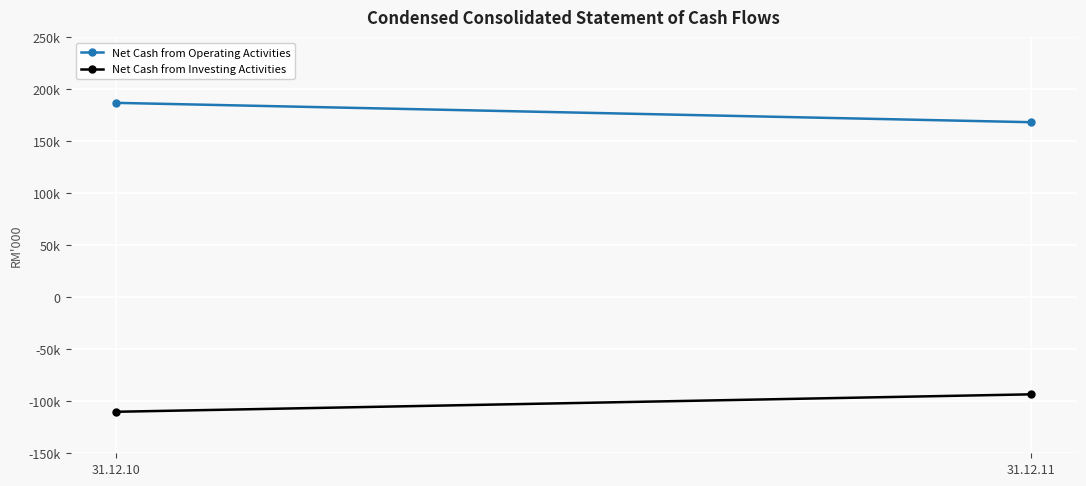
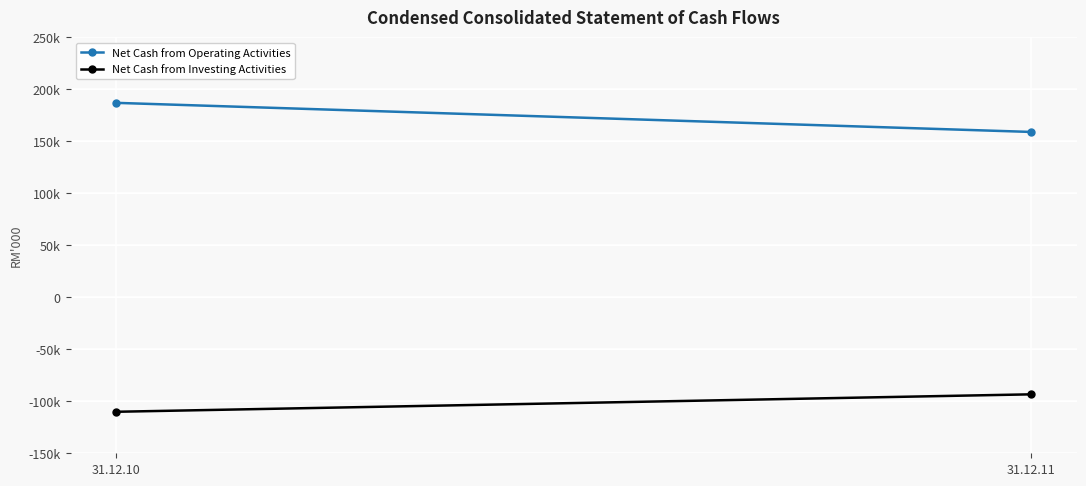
  {
    "Net Cash from Operating Activities": {
      "31.12.10": 187000,
-     "31.12.11": 168000
+     "31.12.11": 159000
    },
    "Net Cash from Investing Activities": {
      "31.12.10": -110000,
      "31.12.11": -93000
    }
  }
